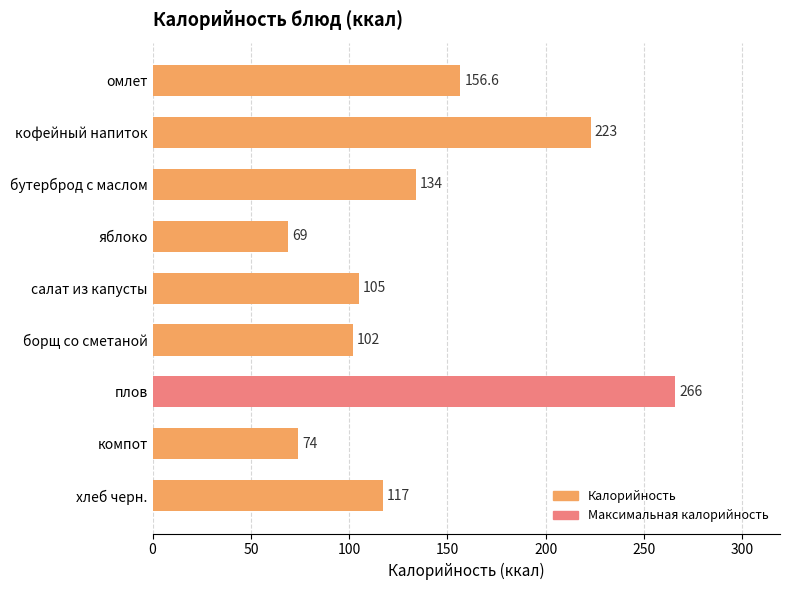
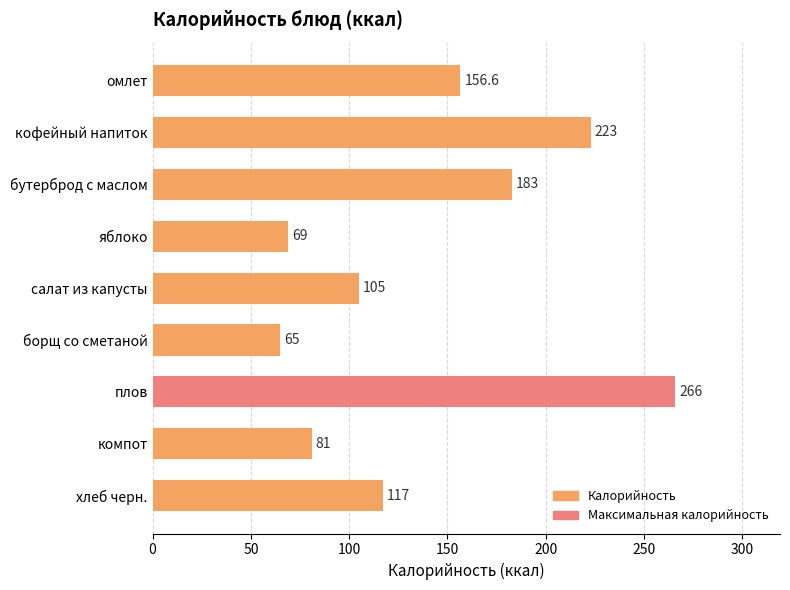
  {
    "омлет": 156.6,
    "кофейный напиток": 223,
-   "бутерброд с маслом": 134,
+   "бутерброд с маслом": 183,
    "яблоко": 69,
    "салат из капусты": 105,
-   "борщ со сметаной": 102,
+   "борщ со сметаной": 65,
    "плов": 266,
-   "компот": 74,
+   "компот": 81,
    "хлеб черн.": 117
  }
